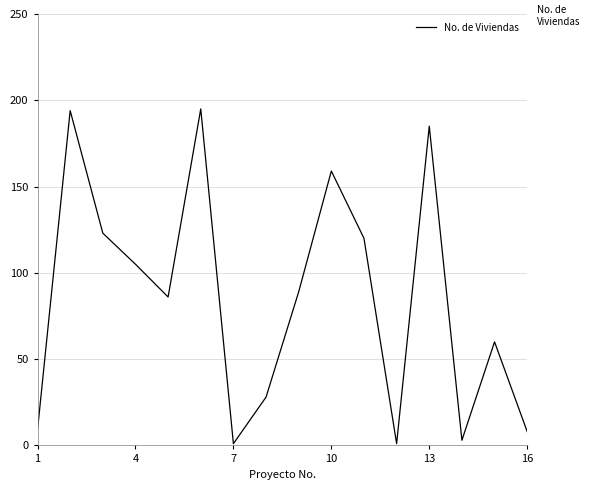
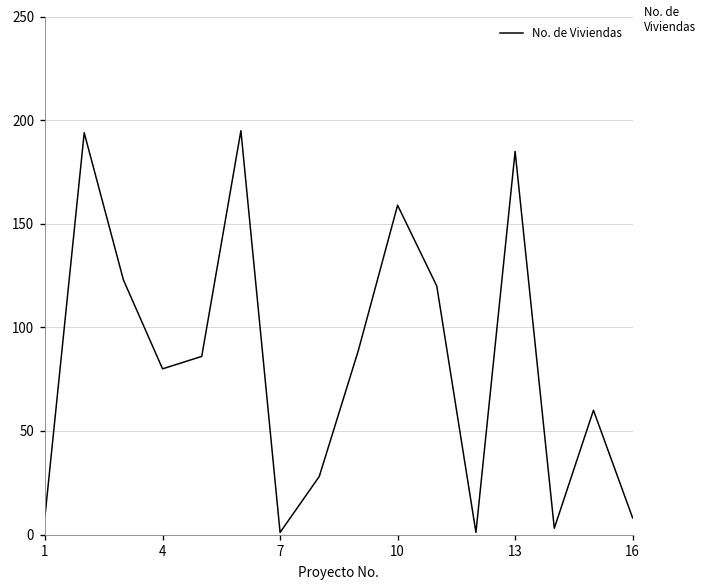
  {
    "1": 9,
-   "4": 105,
+   "4": 80,
    "7": 1,
    "10": 159,
    "13": 185,
    "16": 8
  }
